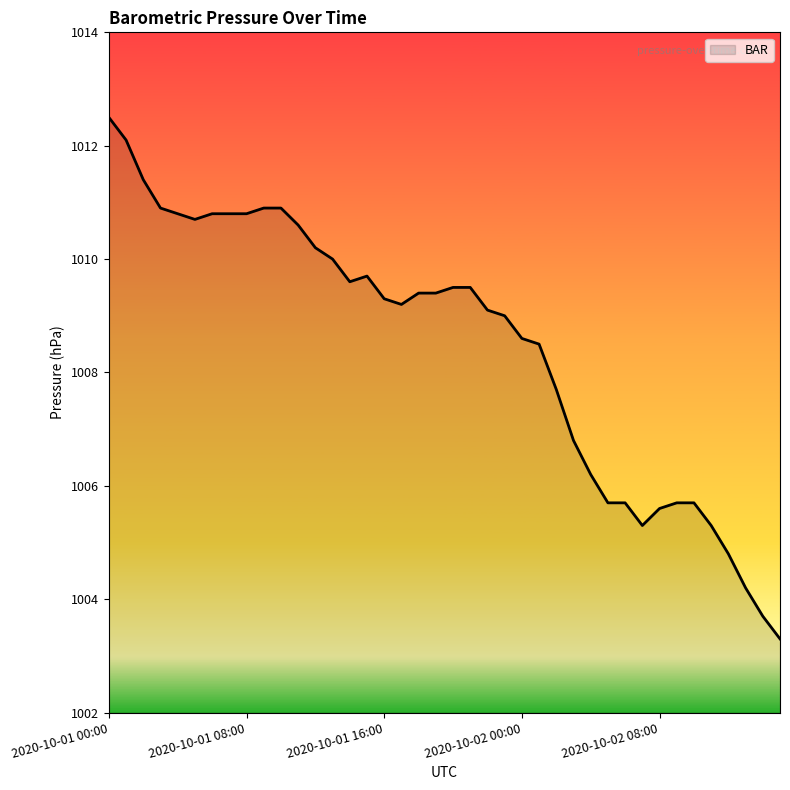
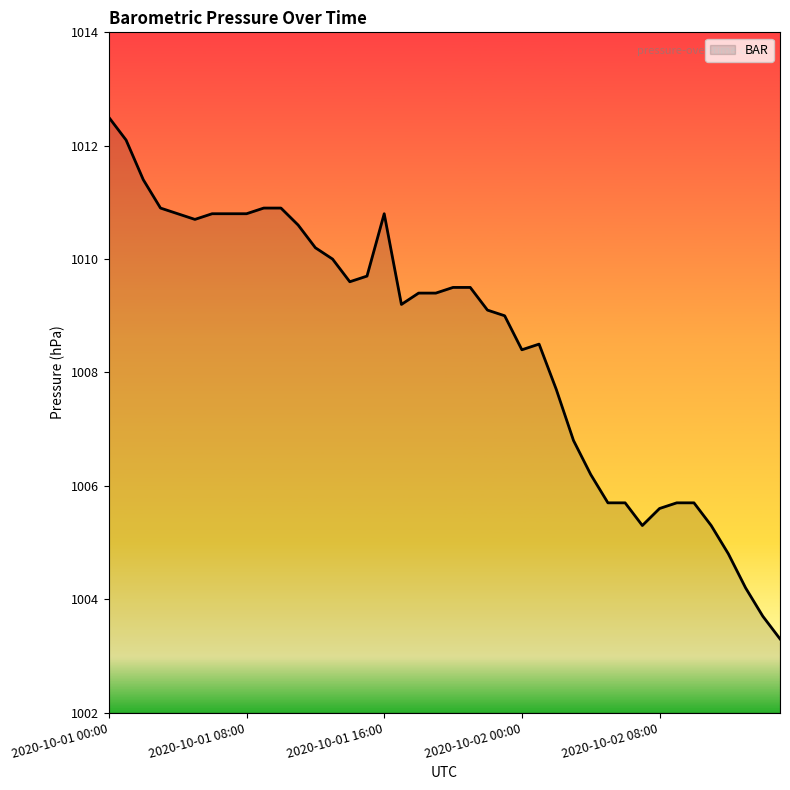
  {
    "2020-10-01 00:00": 1012.5,
    "2020-10-01 08:00": 1010.8,
-   "2020-10-01 16:00": 1009.3,
-   "2020-10-02 00:00": 1008.6,
+   "2020-10-01 16:00": 1010.8,
+   "2020-10-02 00:00": 1008.4,
    "2020-10-02 08:00": 1005.6
  }
